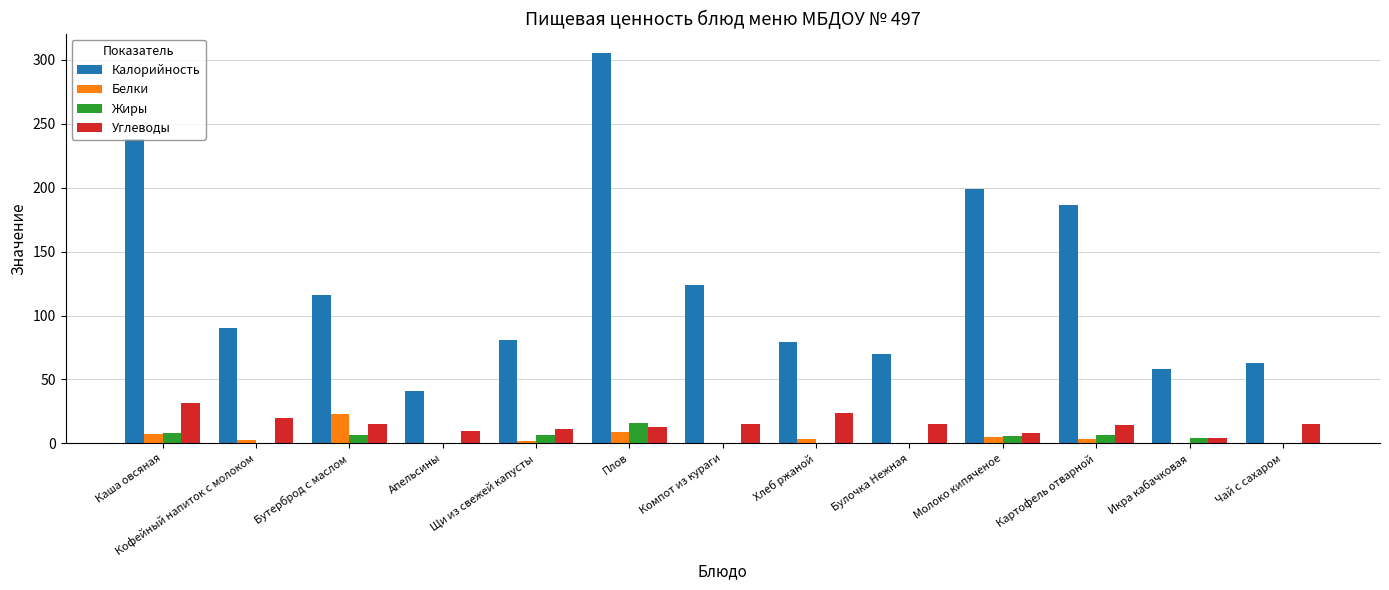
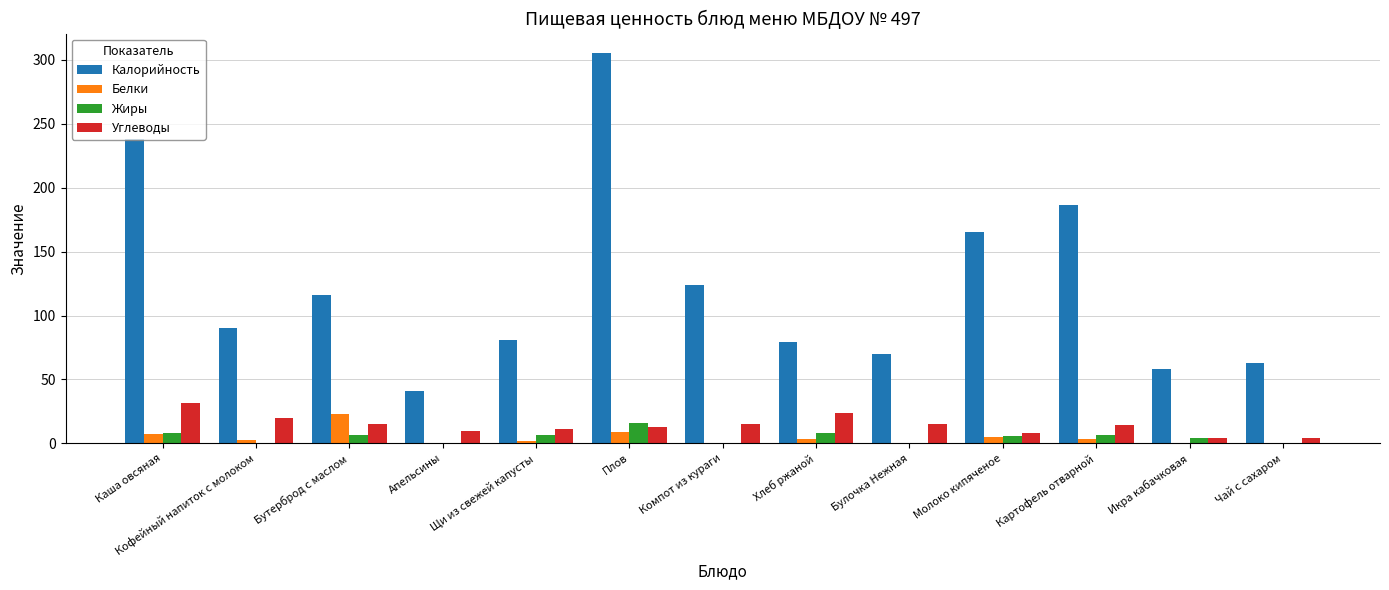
  {
    "Калорийность": {
      "Кофейный напиток с молоком": 90,
      "Бутерброд с маслом": 116,
      "Апельсины": 41,
      "Щи из свежей капусты": 81,
      "Плов": 305,
      "Компот из кураги": 124,
      "Хлеб ржаной": 80,
      "Булочка Нежная": 70,
-     "Молоко кипяченое": 199,
+     "Молоко кипяченое": 165,
      "Картофель отварной": 187,
      "Икра кабачковая": 58,
      "Чай с сахаром": 63
    },
    "Белки": {
      "Каша овсяная": 7,
      "Кофейный напиток с молоком": 3,
      "Бутерброд с маслом": 23,
      "Плов": 9,
      "Компот из кураги": 0,
      "Хлеб ржаной": 3,
      "Молоко кипяченое": 5,
      "Картофель отварной": 3
    },
    "Жиры": {
      "Каша овсяная": 9,
      "Бутерброд с маслом": 7,
      "Апельсины": 0,
      "Щи из свежей капусты": 7,
      "Плов": 16,
      "Компот из кураги": 0,
-     "Хлеб ржаной": 1,
+     "Хлеб ржаной": 8,
      "Молоко кипяченое": 6,
      "Картофель отварной": 6,
      "Икра кабачковая": 4
    },
    "Углеводы": {
      "Каша овсяная": 32,
      "Кофейный напиток с молоком": 20,
      "Бутерброд с маслом": 15,
      "Апельсины": 10,
      "Щи из свежей капусты": 12,
      "Плов": 13,
      "Компот из кураги": 15,
      "Хлеб ржаной": 23,
      "Булочка Нежная": 15,
      "Молоко кипяченое": 9,
      "Картофель отварной": 14,
      "Икра кабачковая": 5,
-     "Чай с сахаром": 15
+     "Чай с сахаром": 5
    }
  }
